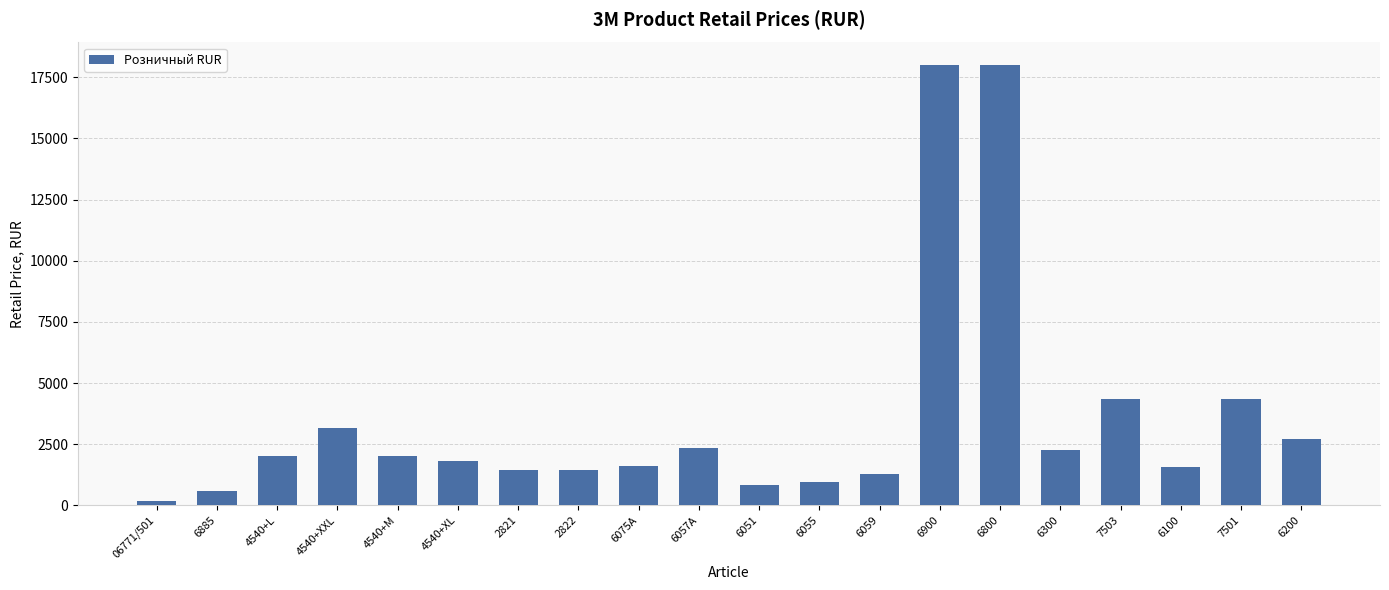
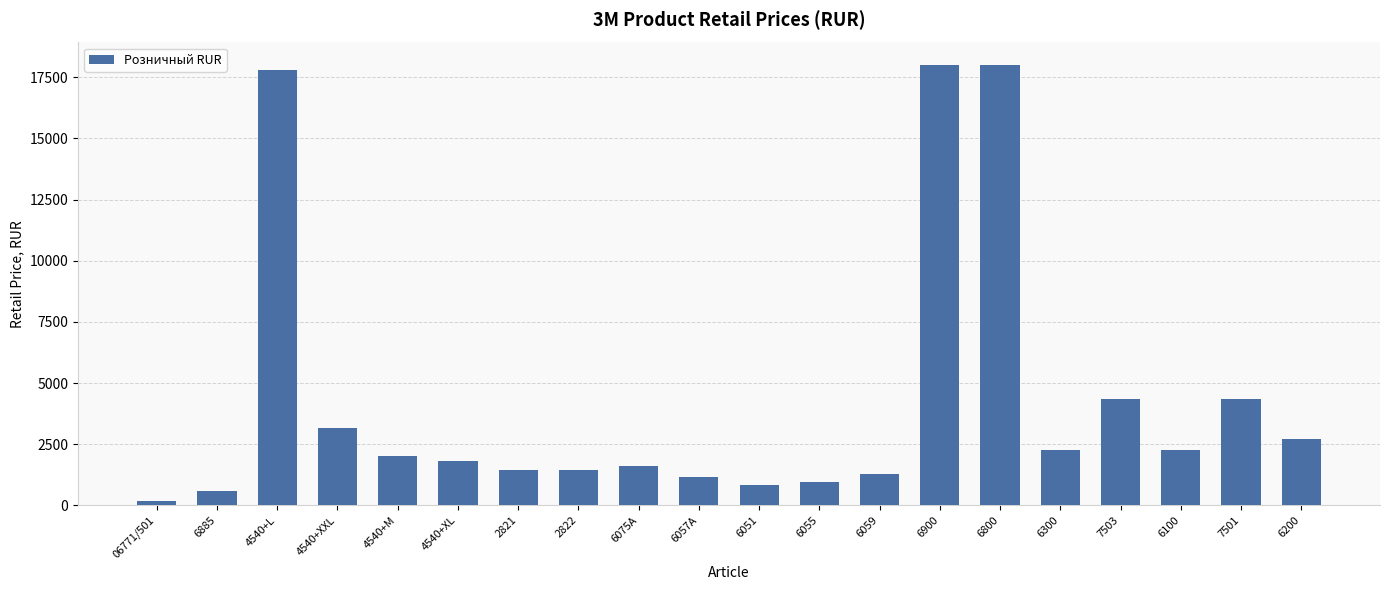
  {
    "06771/501": 200,
    "6885": 600,
-   "4540+L": 2000,
+   "4540+L": 17800,
    "4540+XXL": 3200,
    "4540+M": 2000,
    "4540+XL": 1800,
    "2821": 1500,
    "2822": 1500,
    "6075A": 1600,
-   "6057A": 2300,
+   "6057A": 1200,
    "6051": 800,
    "6055": 1000,
    "6059": 1300,
    "6900": 18000,
    "6800": 18000,
    "6300": 2300,
    "7503": 4300,
-   "6100": 1600,
+   "6100": 2300,
    "7501": 4300,
    "6200": 2700
  }
